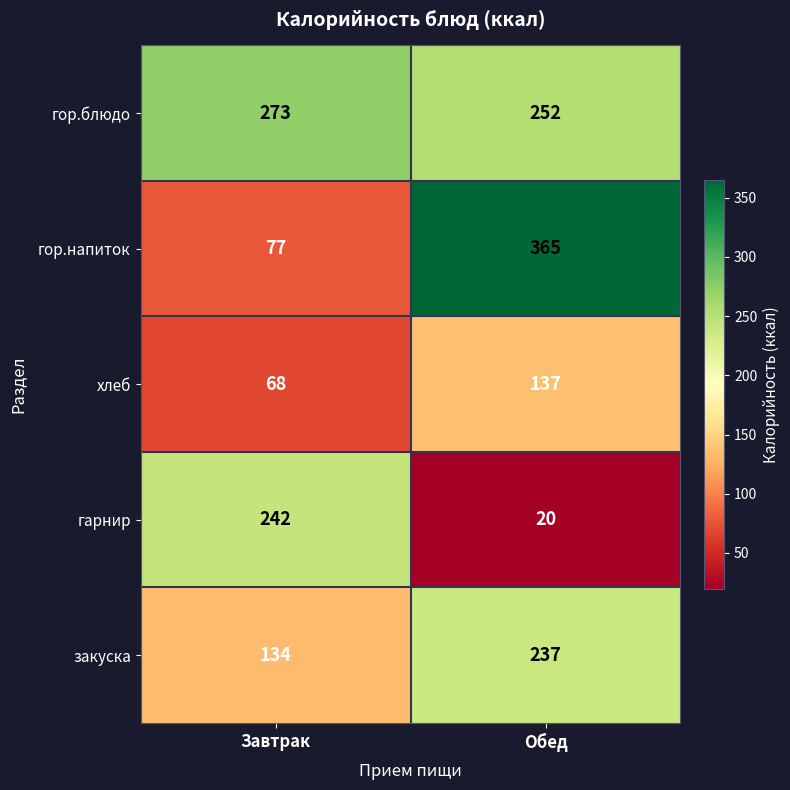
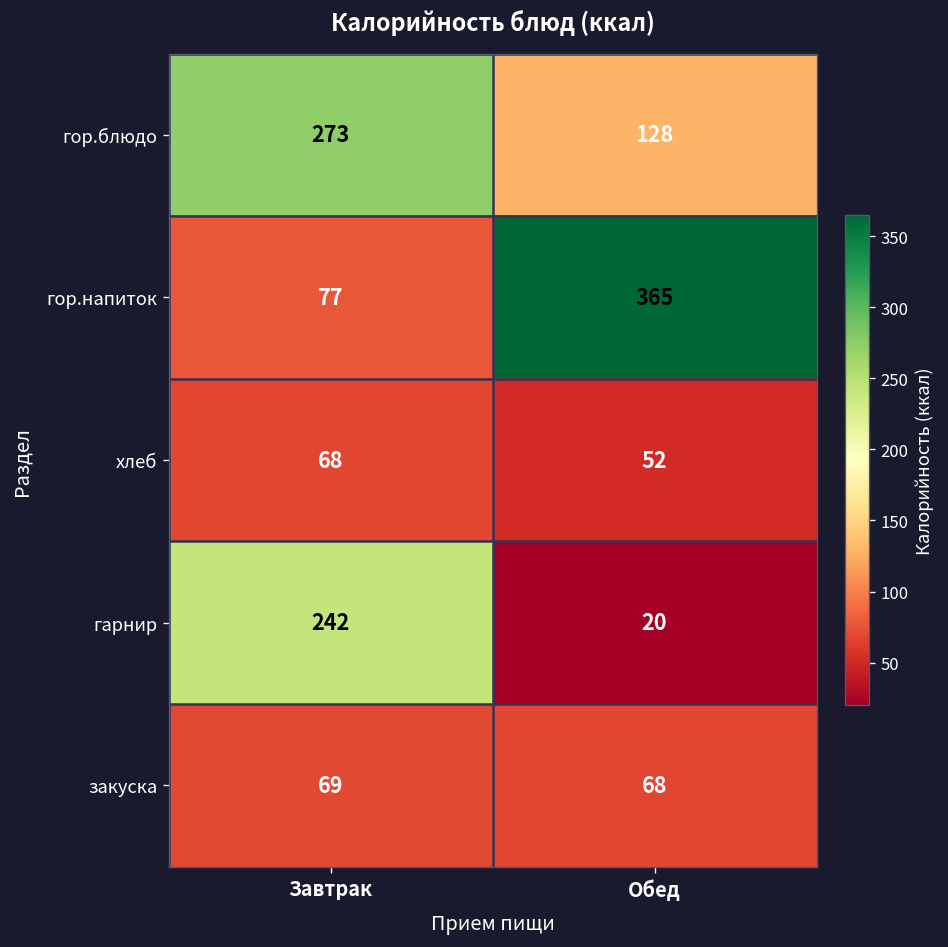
  {
    "гор.блюдо": {
      "Завтрак": 273,
-     "Обед": 252
+     "Обед": 128
    },
    "гор.напиток": {
      "Завтрак": 77,
      "Обед": 365
    },
    "хлеб": {
      "Завтрак": 68,
-     "Обед": 137
+     "Обед": 52
    },
    "гарнир": {
      "Завтрак": 242,
      "Обед": 20
    },
    "закуска": {
-     "Завтрак": 134,
-     "Обед": 237
+     "Завтрак": 69,
+     "Обед": 68
    }
  }
